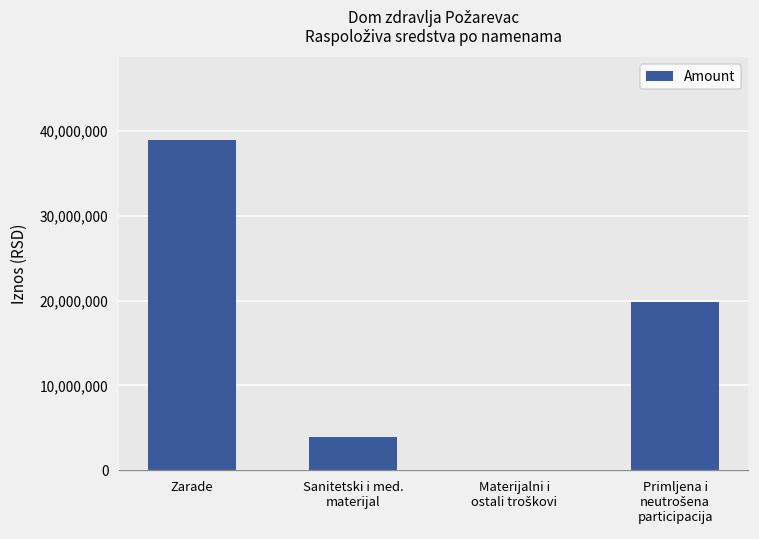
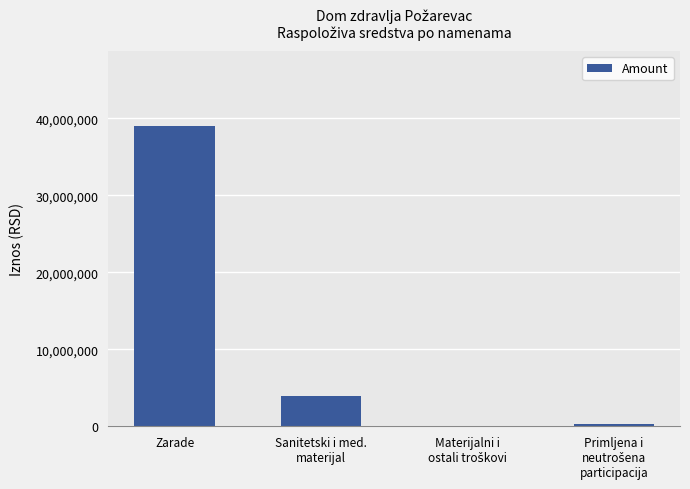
  {
    "Zarade": "39,000,000",
    "Sanitetski i med. materijal": "4,000,000",
-   "Primljena i neutrošena participacija": "20,000,000"
+   "Primljena i neutrošena participacija": "0"
  }
